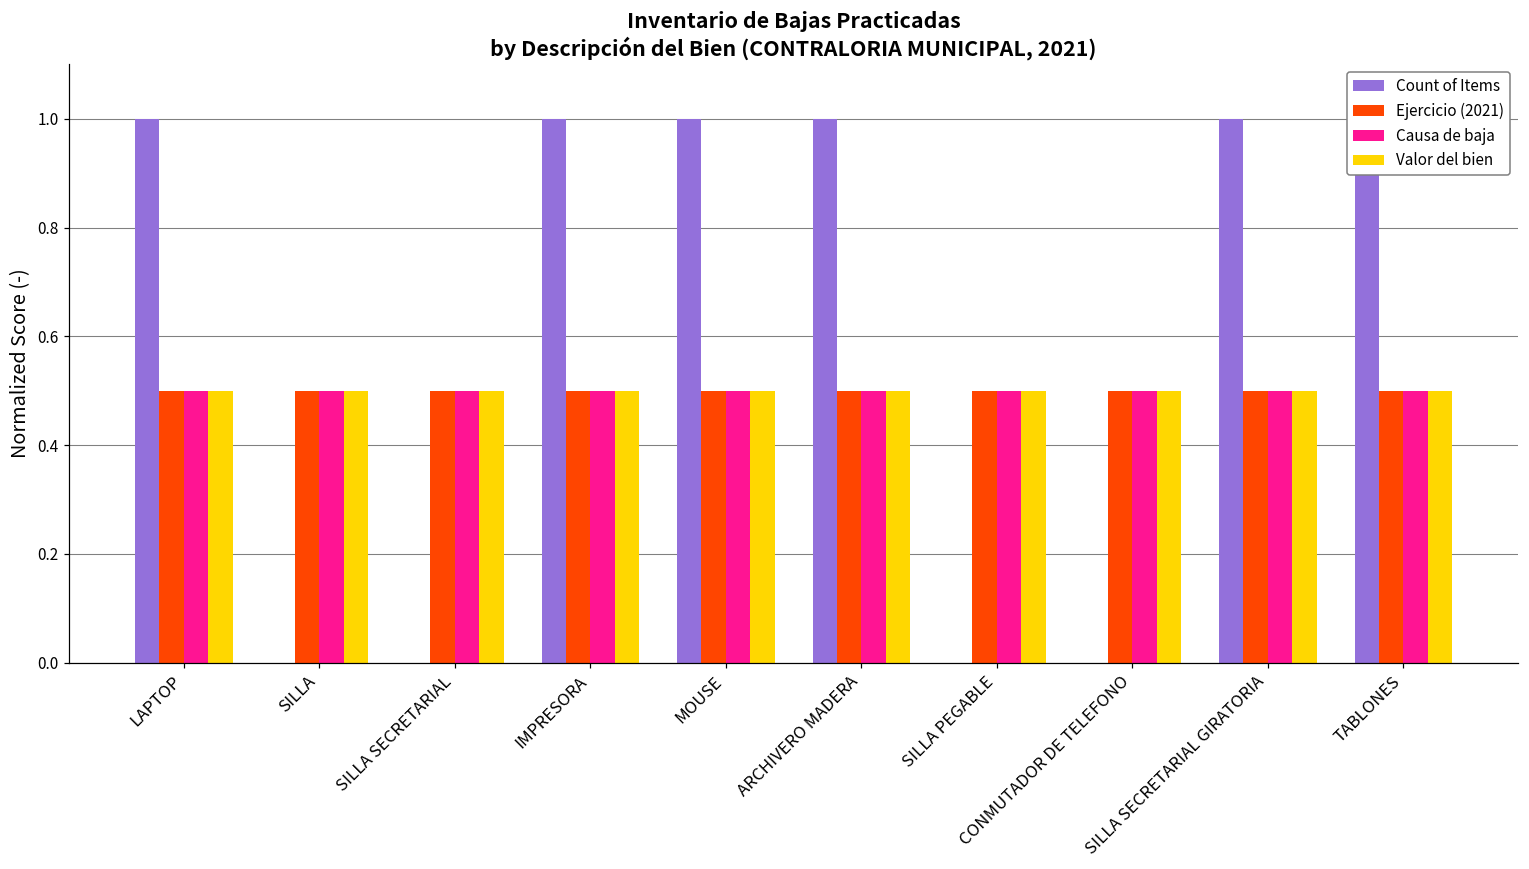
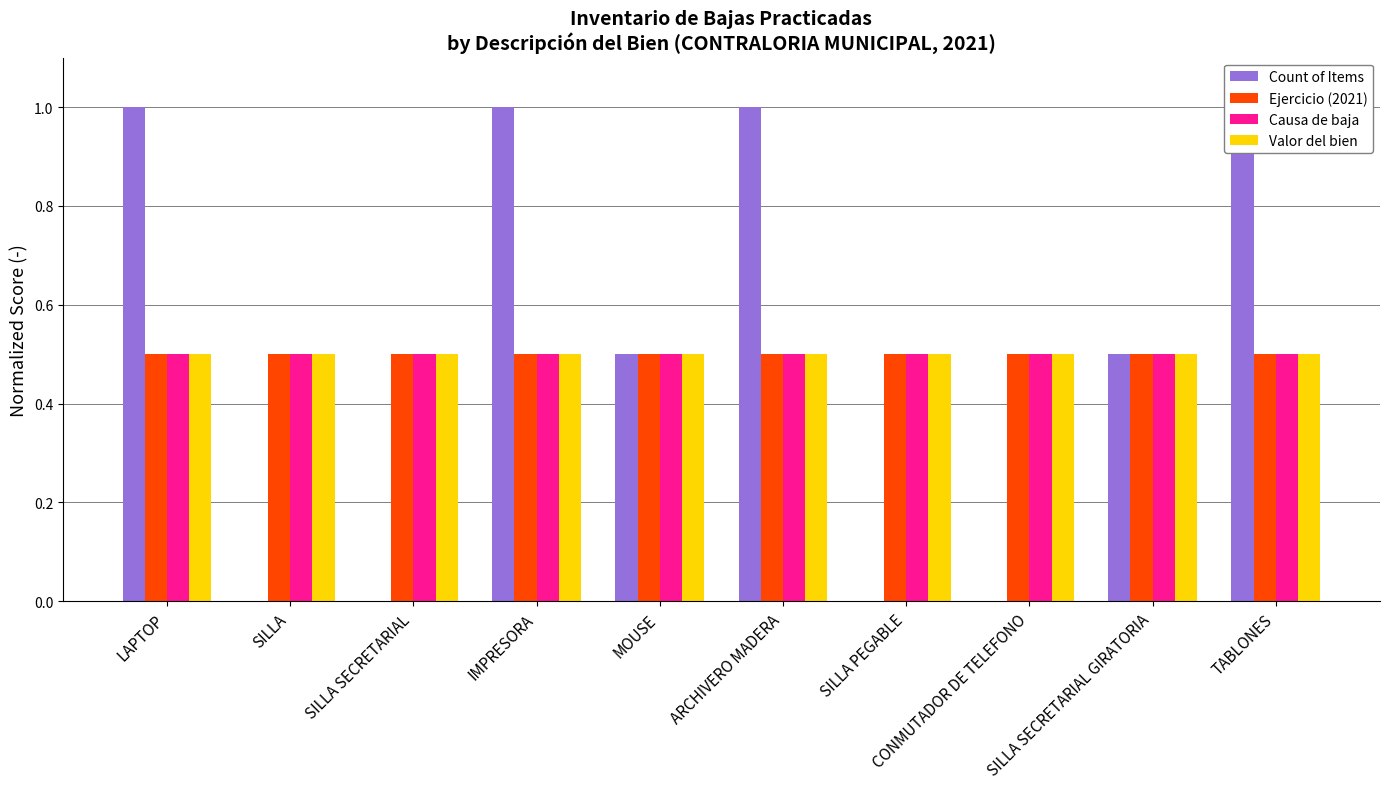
  {
    "Count of Items": {
      "LAPTOP": 1.00,
      "SILLA": 0.00,
      "SILLA SECRETARIAL": 0.00,
      "IMPRESORA": 1.00,
-     "MOUSE": 1.00,
+     "MOUSE": 0.50,
      "ARCHIVERO MADERA": 1.00,
      "SILLA PEGABLE": 0.00,
      "CONMUTADOR DE TELEFONO": 0.00,
-     "SILLA SECRETARIAL GIRATORIA": 1.00
+     "SILLA SECRETARIAL GIRATORIA": 0.50
    },
    "Ejercicio (2021)": {
      "LAPTOP": 0.50,
      "SILLA": 0.50,
      "SILLA SECRETARIAL": 0.50,
      "IMPRESORA": 0.50,
      "MOUSE": 0.50,
      "ARCHIVERO MADERA": 0.50,
      "SILLA PEGABLE": 0.50,
      "CONMUTADOR DE TELEFONO": 0.50,
      "SILLA SECRETARIAL GIRATORIA": 0.50,
      "TABLONES": 0.50
    },
    "Causa de baja": {
      "LAPTOP": 0.50,
      "SILLA": 0.50,
      "SILLA SECRETARIAL": 0.50,
      "IMPRESORA": 0.50,
      "MOUSE": 0.50,
      "ARCHIVERO MADERA": 0.50,
      "SILLA PEGABLE": 0.50,
      "CONMUTADOR DE TELEFONO": 0.50,
      "SILLA SECRETARIAL GIRATORIA": 0.50,
      "TABLONES": 0.50
    },
    "Valor del bien": {
      "LAPTOP": 0.50,
      "SILLA": 0.50,
      "SILLA SECRETARIAL": 0.50,
      "IMPRESORA": 0.50,
      "MOUSE": 0.50,
      "ARCHIVERO MADERA": 0.50,
      "SILLA PEGABLE": 0.50,
      "CONMUTADOR DE TELEFONO": 0.50,
      "SILLA SECRETARIAL GIRATORIA": 0.50,
      "TABLONES": 0.50
    }
  }
